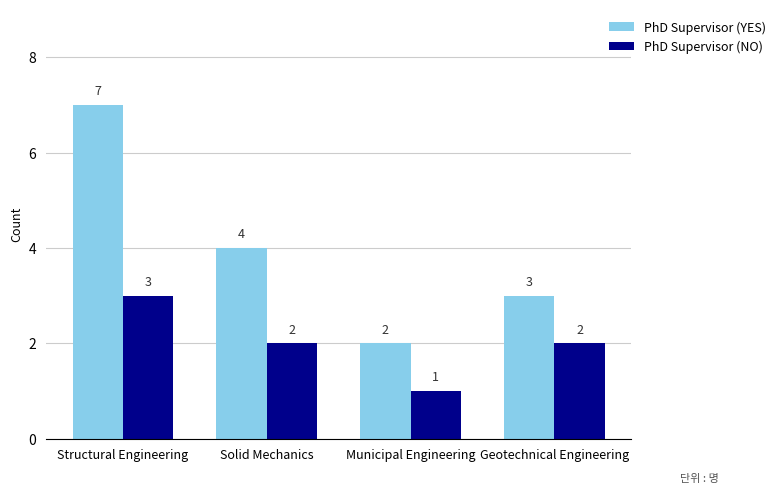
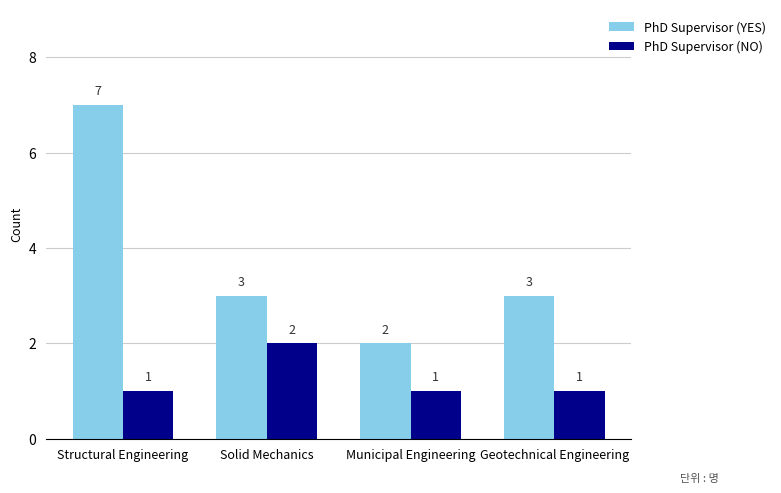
  {
    "PhD Supervisor (YES)": {
      "Structural Engineering": 7,
-     "Solid Mechanics": 4,
+     "Solid Mechanics": 3,
      "Municipal Engineering": 2,
      "Geotechnical Engineering": 3
    },
    "PhD Supervisor (NO)": {
-     "Structural Engineering": 3,
+     "Structural Engineering": 1,
      "Solid Mechanics": 2,
      "Municipal Engineering": 1,
-     "Geotechnical Engineering": 2
+     "Geotechnical Engineering": 1
    }
  }
